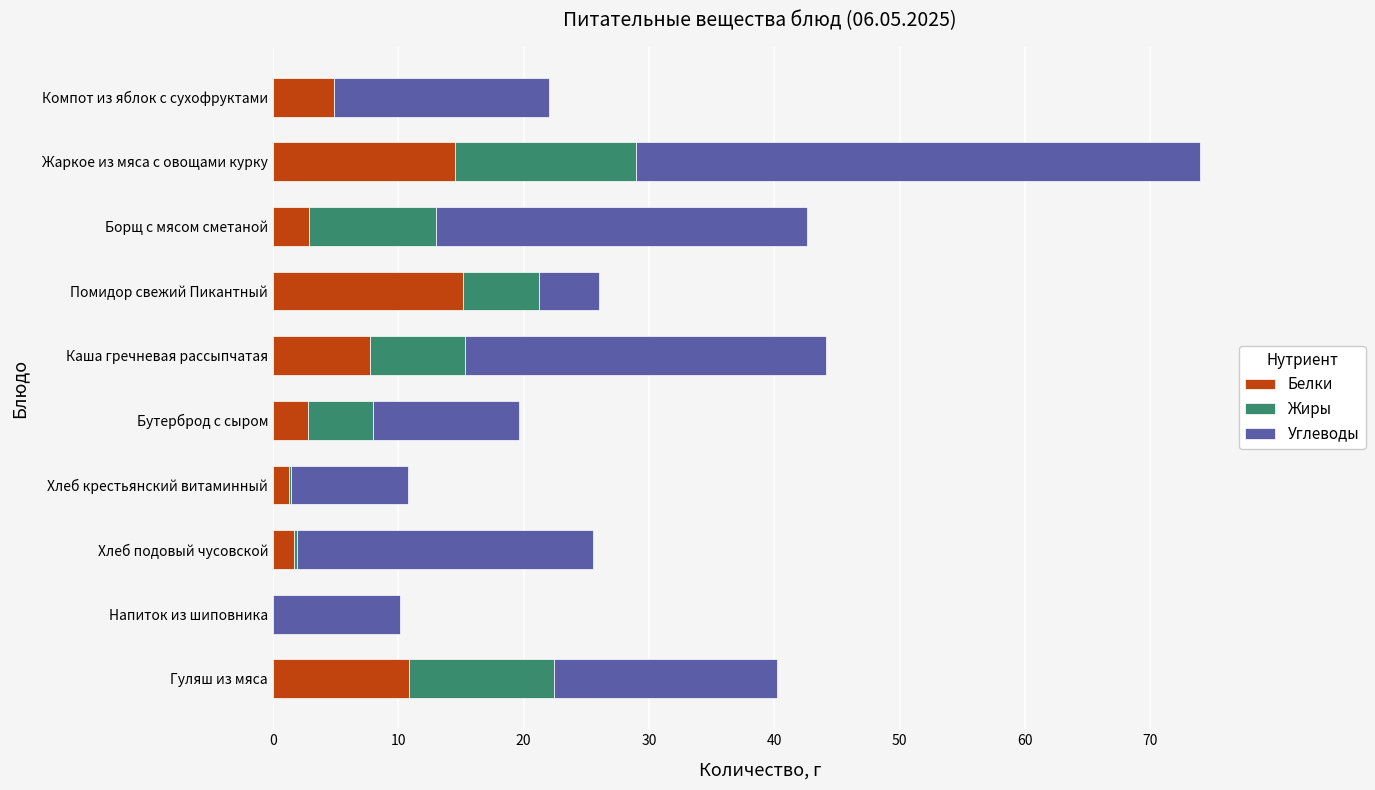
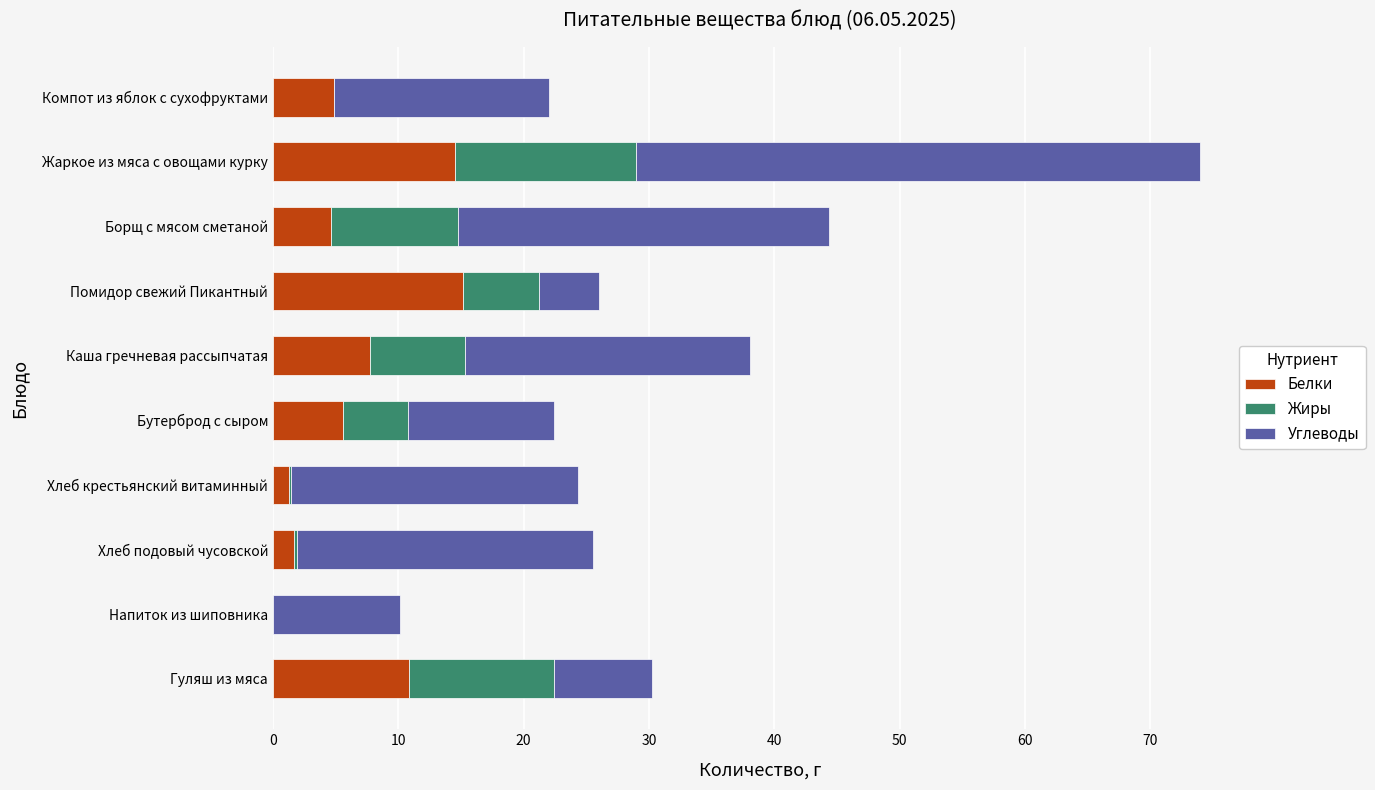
  {
    "Белки": {
      "Компот из яблок с сухофруктами": 4.9,
      "Жаркое из мяса с овощами курку": 14.5,
-     "Борщ с мясом сметаной": 2.9,
+     "Борщ с мясом сметаной": 4.6,
      "Помидор свежий Пикантный": 15.2,
      "Каша гречневая рассыпчатая": 7.7,
-     "Бутерброд с сыром": 2.8,
+     "Бутерброд с сыром": 5.6,
      "Хлеб крестьянский витаминный": 1.3,
      "Хлеб подовый чусовской": 1.7,
      "Гуляш из мяса": 10.9
    },
    "Жиры": {
      "Компот из яблок с сухофруктами": 0.0,
      "Жаркое из мяса с овощами курку": 14.5,
      "Борщ с мясом сметаной": 10.1,
      "Помидор свежий Пикантный": 6.1,
      "Каша гречневая рассыпчатая": 7.6,
      "Бутерброд с сыром": 5.2,
      "Хлеб подовый чусовской": 0.3,
      "Гуляш из мяса": 11.6
    },
    "Углеводы": {
      "Компот из яблок с сухофруктами": 17.1,
      "Жаркое из мяса с овощами курку": 45.0,
      "Борщ с мясом сметаной": 29.6,
      "Помидор свежий Пикантный": 4.8,
-     "Каша гречневая рассыпчатая": 28.8,
+     "Каша гречневая рассыпчатая": 22.7,
      "Бутерброд с сыром": 11.7,
-     "Хлеб крестьянский витаминный": 9.4,
+     "Хлеб крестьянский витаминный": 22.9,
      "Хлеб подовый чусовской": 23.6,
      "Напиток из шиповника": 10.1,
-     "Гуляш из мяса": 17.7
+     "Гуляш из мяса": 7.8
    }
  }
